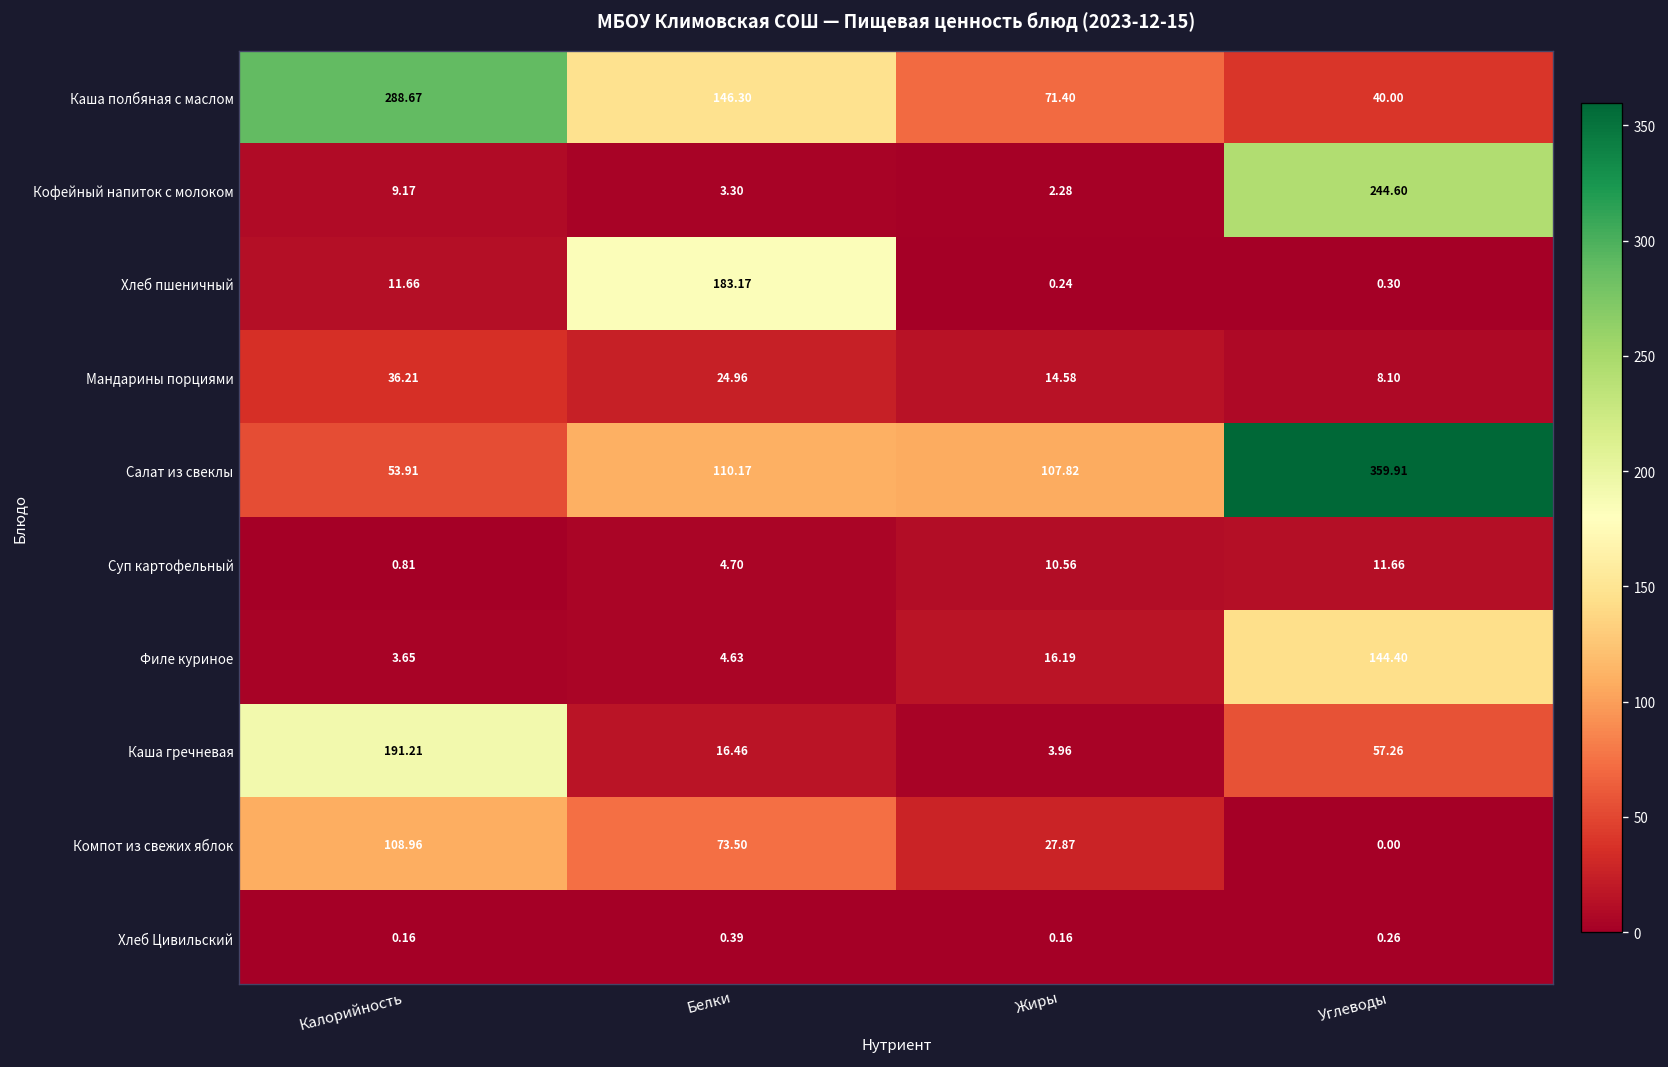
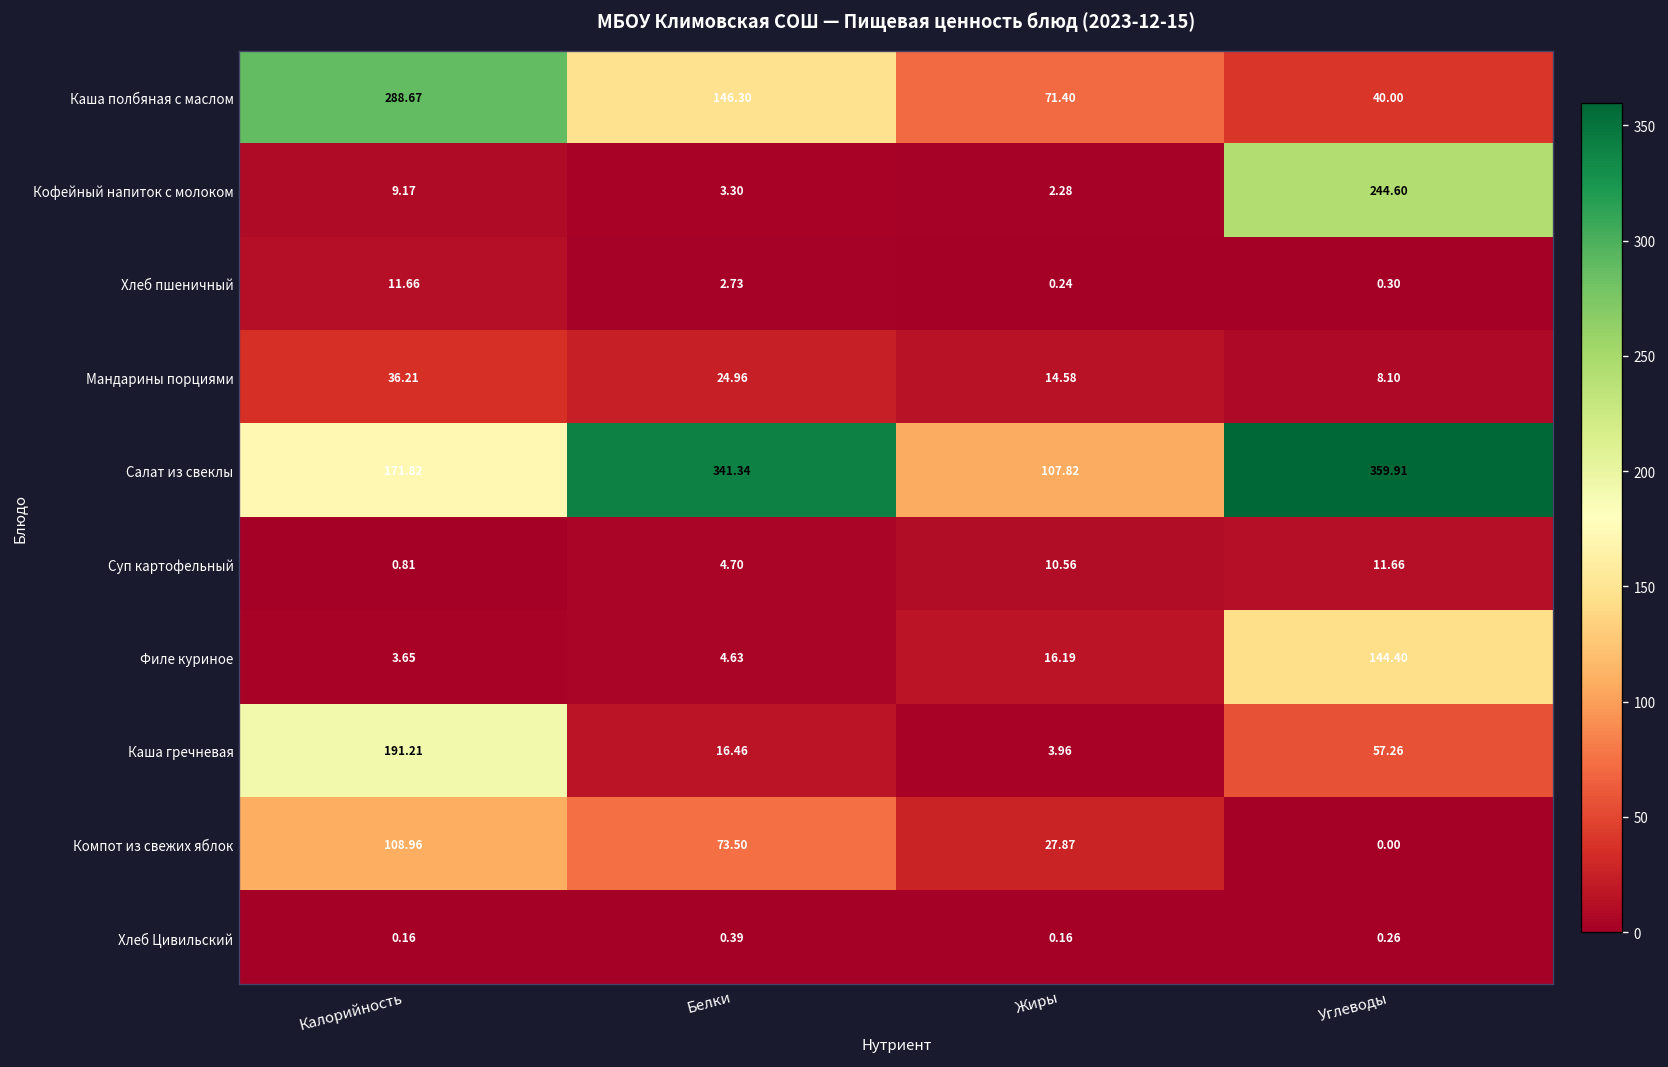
  {
    "Каша полбяная с маслом": {
      "Калорийность": 288.67,
      "Белки": 146.30,
      "Жиры": 71.40,
      "Углеводы": 40.00
    },
    "Кофейный напиток с молоком": {
      "Калорийность": 9.17,
      "Белки": 3.30,
      "Жиры": 2.28,
      "Углеводы": 244.60
    },
    "Хлеб пшеничный": {
      "Калорийность": 11.66,
-     "Белки": 183.17,
+     "Белки": 2.73,
      "Жиры": 0.24,
      "Углеводы": 0.30
    },
    "Мандарины порциями": {
      "Калорийность": 36.21,
      "Белки": 24.96,
      "Жиры": 14.58,
      "Углеводы": 8.10
    },
    "Cалат из свеклы": {
-     "Калорийность": 53.91,
-     "Белки": 110.17,
+     "Калорийность": 171.82,
+     "Белки": 341.34,
      "Жиры": 107.82,
      "Углеводы": 359.91
    },
    "Суп картофельный": {
      "Калорийность": 0.81,
      "Белки": 4.70,
      "Жиры": 10.56,
      "Углеводы": 11.66
    },
    "Филе куриное": {
      "Калорийность": 3.65,
      "Белки": 4.63,
      "Жиры": 16.19,
      "Углеводы": 144.40
    },
    "Каша гречневая": {
      "Калорийность": 191.21,
      "Белки": 16.46,
      "Жиры": 3.96,
      "Углеводы": 57.26
    },
    "Компот из свежих яблок": {
      "Калорийность": 108.96,
      "Белки": 73.50,
      "Жиры": 27.87,
      "Углеводы": 0.00
    },
    "Хлеб Цивильский": {
      "Калорийность": 0.16,
      "Белки": 0.39,
      "Жиры": 0.16,
      "Углеводы": 0.26
    }
  }
